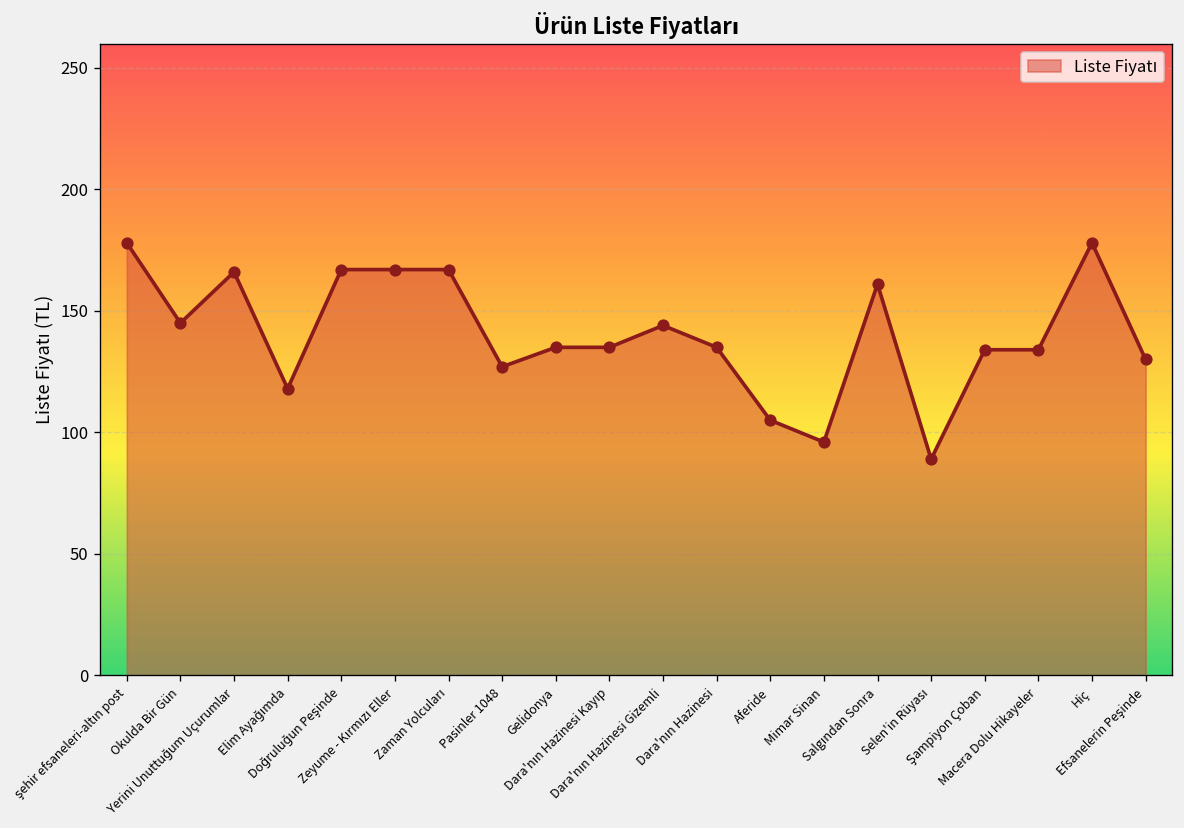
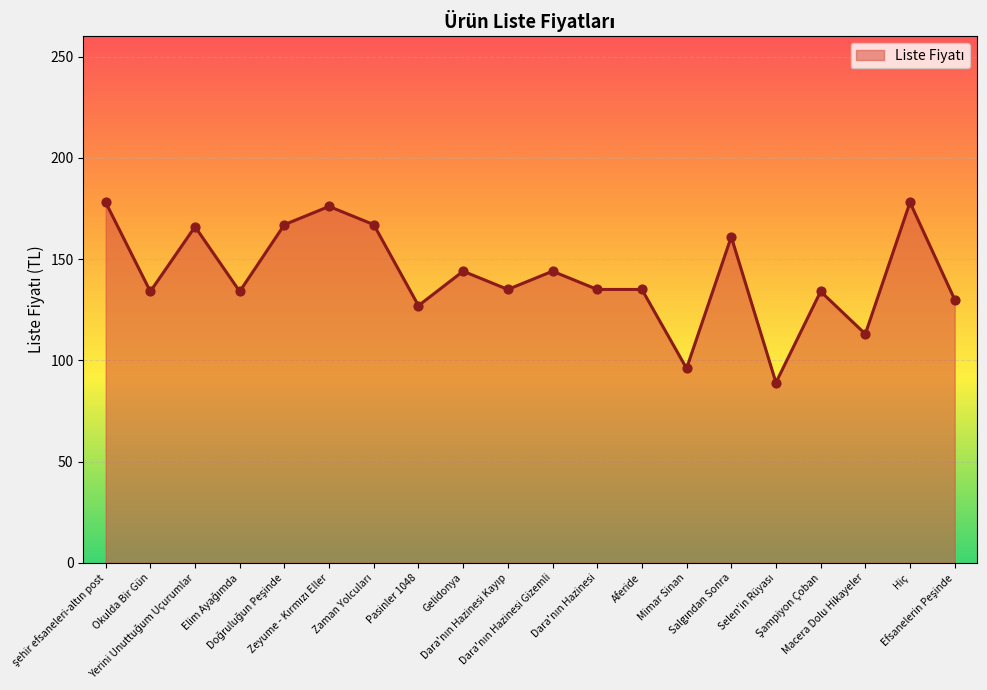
  {
    "şehir efsaneleri-altın post": 178,
-   "Okulda Bir Gün": 145,
+   "Okulda Bir Gün": 134,
    "Yerini Unuttuğum Uçurumlar": 166,
-   "Elim Ayağımda": 118,
+   "Elim Ayağımda": 134,
    "Doğruluğun Peşinde": 167,
-   "Zeyume - Kırmızı Eller": 167,
+   "Zeyume - Kırmızı Eller": 176,
    "Zaman Yolcuları": 167,
    "Pasinler 1048": 127,
-   "Gelidonya": 135,
+   "Gelidonya": 144,
    "Dara'nın Hazinesi Kayıp": 135,
    "Dara'nın Hazinesi Gizemli": 144,
    "Dara'nın Hazinesi": 135,
-   "Aferide": 105,
+   "Aferide": 135,
    "Mimar Sinan": 96,
    "Salgından Sonra": 161,
    "Selen'in Rüyası": 89,
    "Şampiyon Çoban": 134,
-   "Macera Dolu Hikayeler": 134,
+   "Macera Dolu Hikayeler": 113,
    "Hiç": 178,
    "Efsanelerin Peşinde": 130
  }
